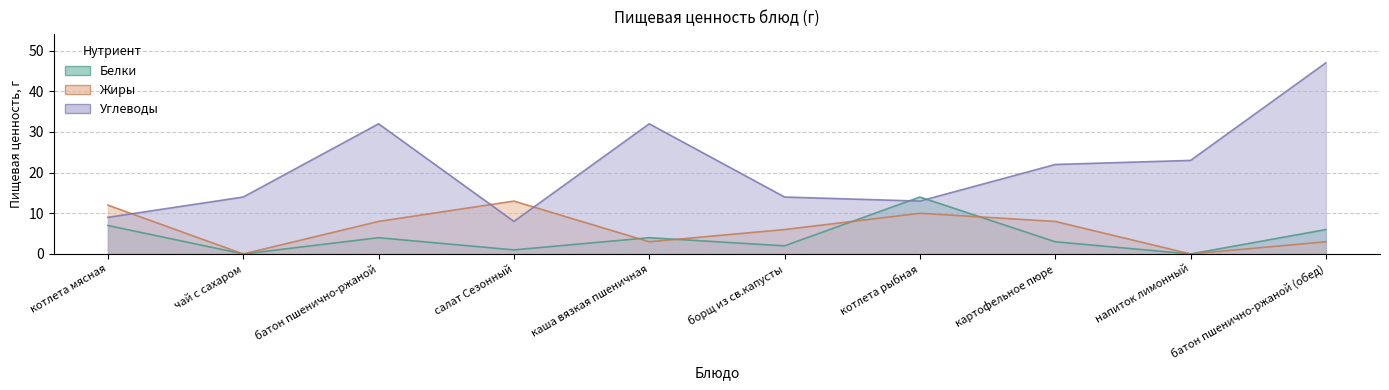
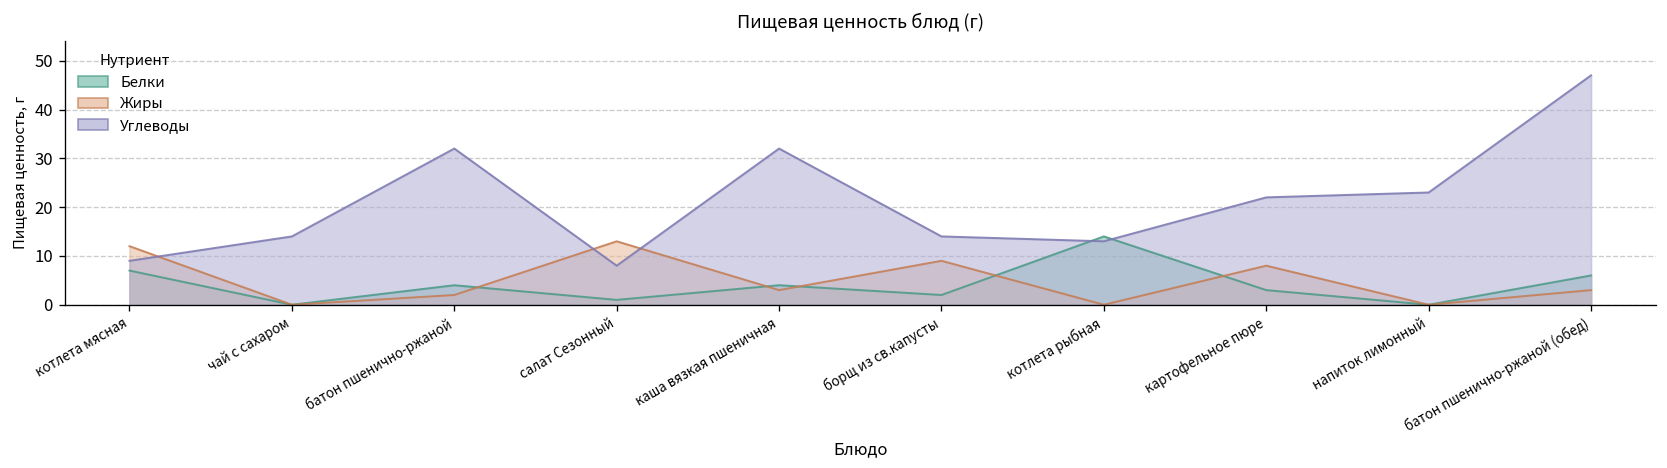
  {
    "Жиры": {
      "котлета мясная": 12,
-     "батон пшенично-ржаной": 8,
+     "батон пшенично-ржаной": 2,
      "салат Сезонный": 13,
      "каша вязкая пшеничная": 3,
-     "борщ из св.капусты": 6,
-     "котлета рыбная": 10,
+     "борщ из св.капусты": 9,
+     "котлета рыбная": 0,
      "картофельное пюре": 8,
      "батон пшенично-ржаной (обед)": 3
    }
  }
